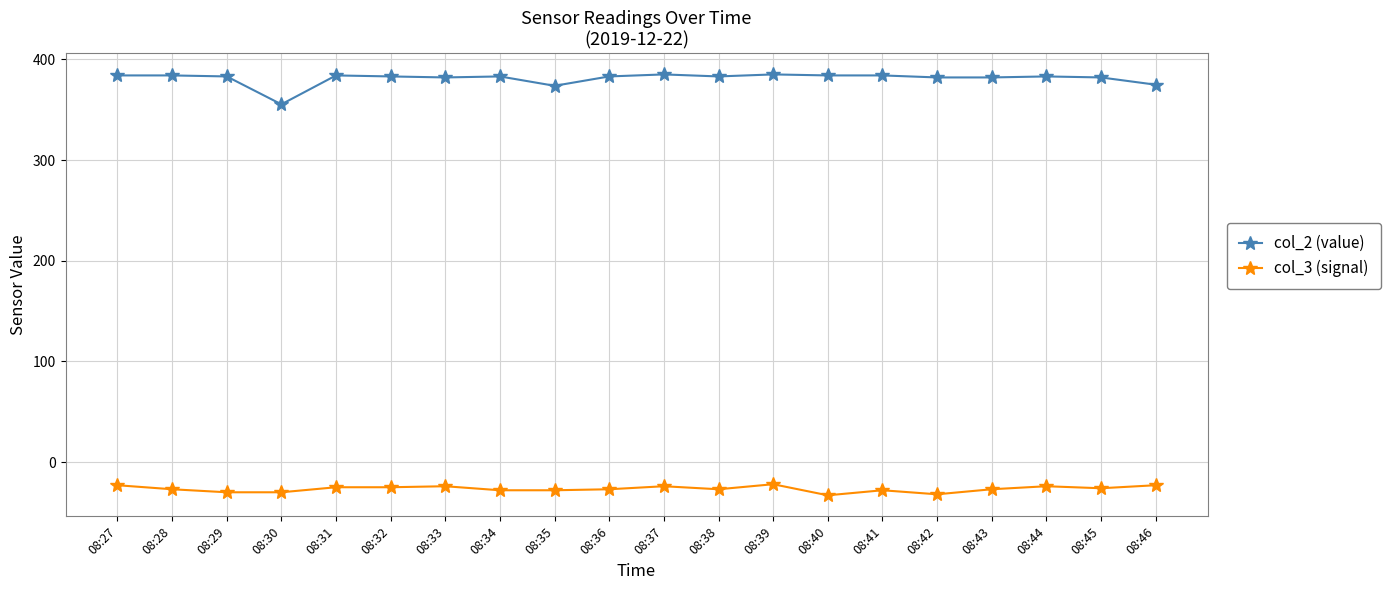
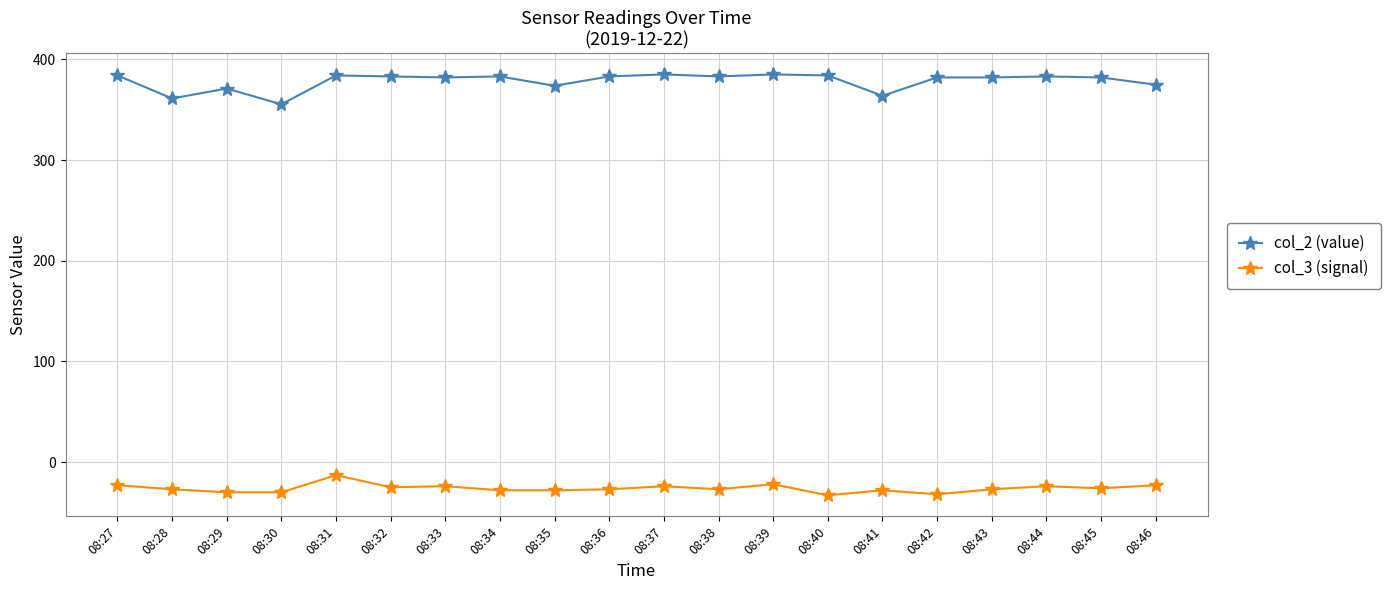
  {
    "col_2 (value)": {
      "08:27": 384,
-     "08:28": 384,
-     "08:29": 383,
+     "08:28": 361,
+     "08:29": 371,
      "08:30": 355,
      "08:31": 384,
      "08:32": 383,
      "08:33": 382,
      "08:34": 383,
      "08:35": 374,
      "08:36": 383,
      "08:37": 385,
      "08:38": 383,
      "08:39": 385,
      "08:40": 384,
-     "08:41": 384,
+     "08:41": 364,
      "08:42": 382,
      "08:43": 382,
      "08:44": 383,
      "08:45": 382,
      "08:46": 375
    },
    "col_3 (signal)": {
      "08:27": -23,
      "08:28": -27,
      "08:29": -30,
      "08:30": -30,
-     "08:31": -25,
+     "08:31": -13,
      "08:32": -25,
      "08:33": -24,
      "08:34": -28,
      "08:35": -28,
      "08:36": -27,
      "08:37": -24,
      "08:38": -27,
      "08:39": -22,
      "08:40": -33,
      "08:41": -28,
      "08:42": -32,
      "08:43": -27,
      "08:44": -24,
      "08:45": -26,
      "08:46": -23
    }
  }
